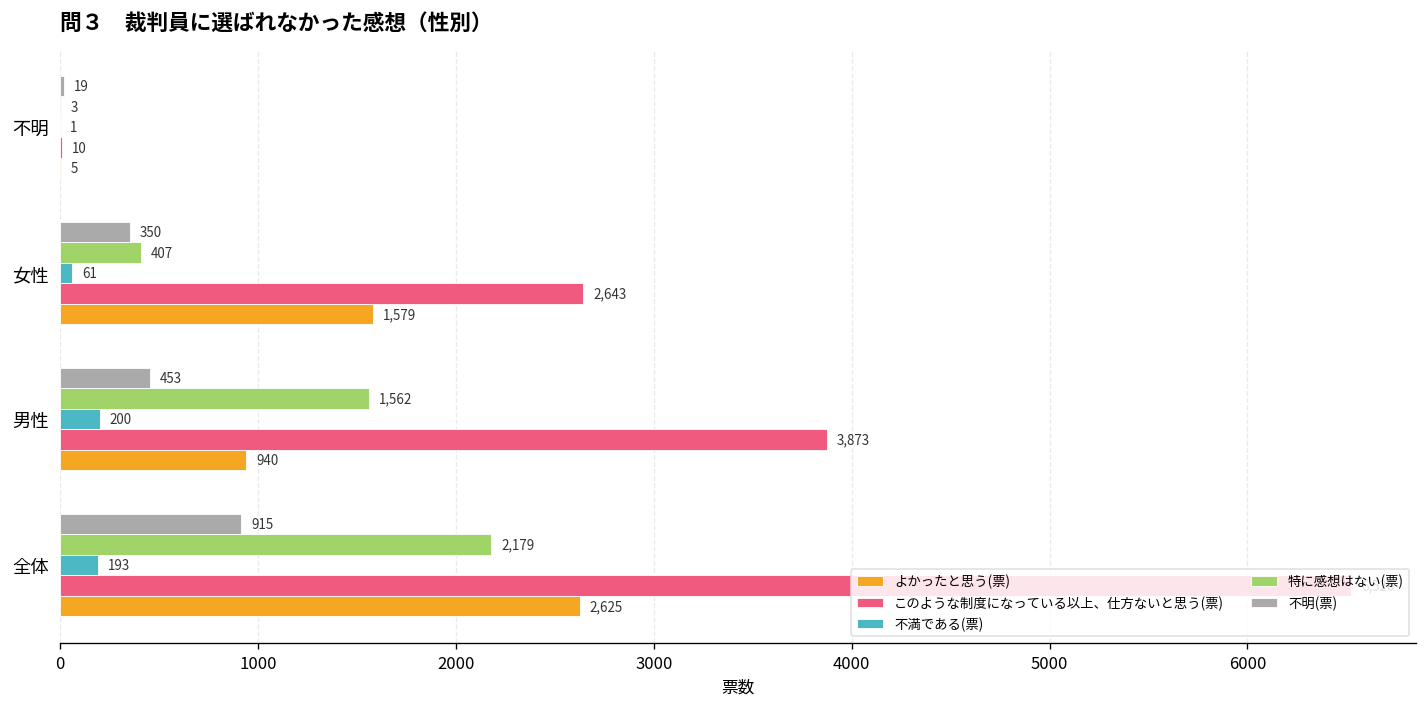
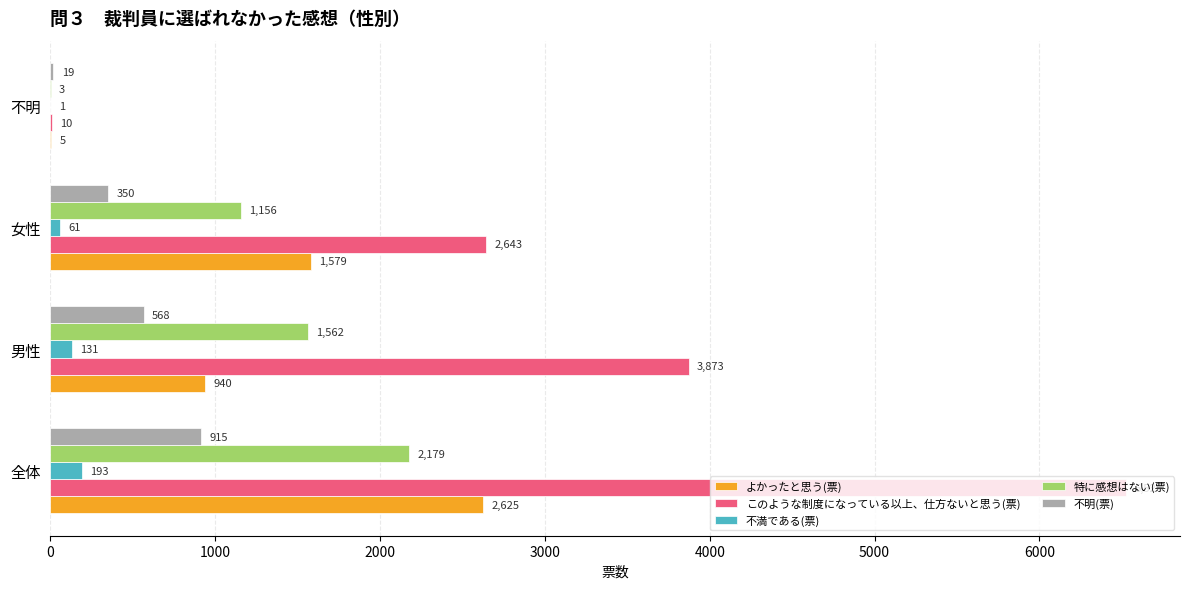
  {
    "よかったと思う(票)": {
      "不明": "5",
      "女性": "1,579",
      "男性": "940",
      "全体": "2,625"
    },
    "このような制度になっている以上、仕方ないと思う(票)": {
      "不明": "10",
      "女性": "2,643",
      "男性": "3,873"
    },
    "不満である(票)": {
      "不明": "1",
      "女性": "61",
-     "男性": "200",
+     "男性": "131",
      "全体": "193"
    },
    "特に感想はない(票)": {
      "不明": "3",
-     "女性": "407",
+     "女性": "1,156",
      "男性": "1,562",
      "全体": "2,179"
    },
    "不明(票)": {
      "不明": "19",
      "女性": "350",
-     "男性": "453",
+     "男性": "568",
      "全体": "915"
    }
  }
